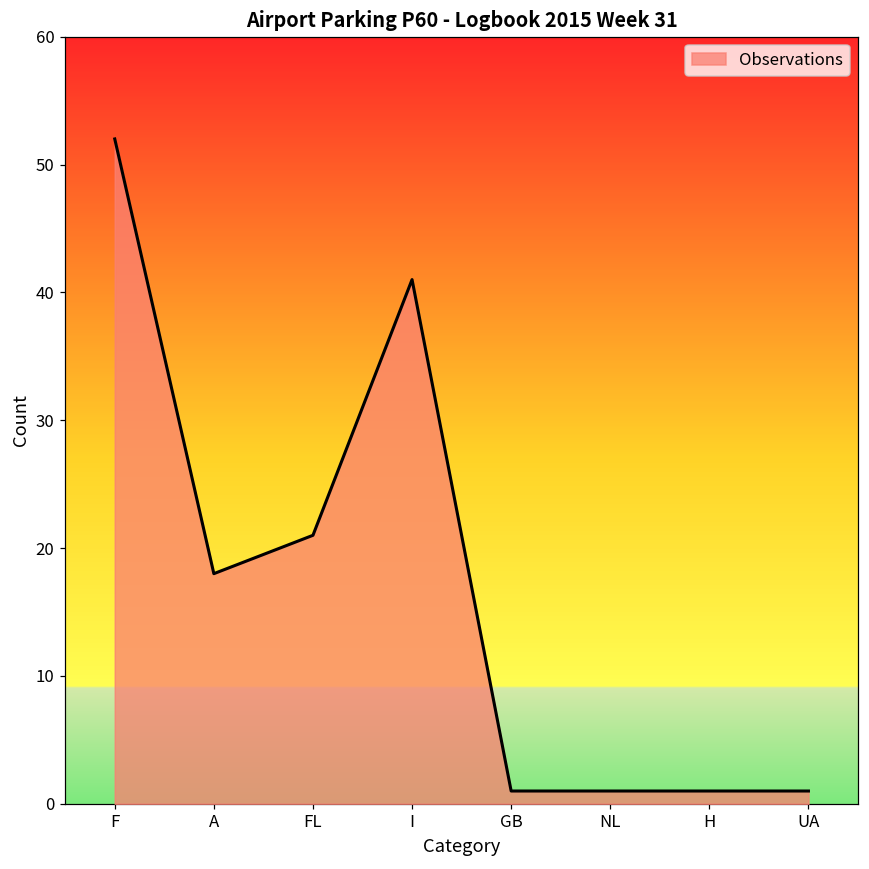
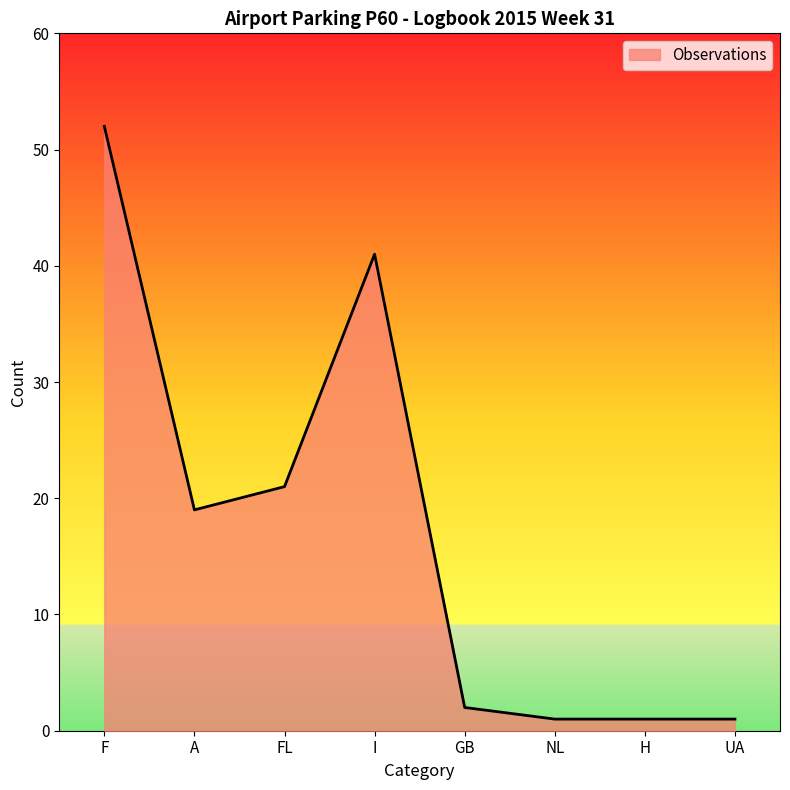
  {
    "F": 52,
-   "A": 18,
+   "A": 19,
    "FL": 21,
    "I": 41,
-   "GB": 1,
+   "GB": 2,
    "NL": 1,
    "H": 1,
    "UA": 1
  }
